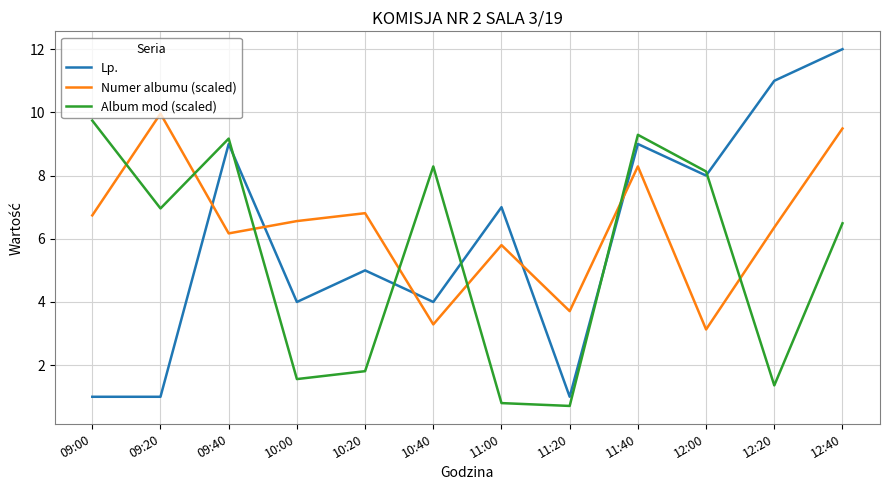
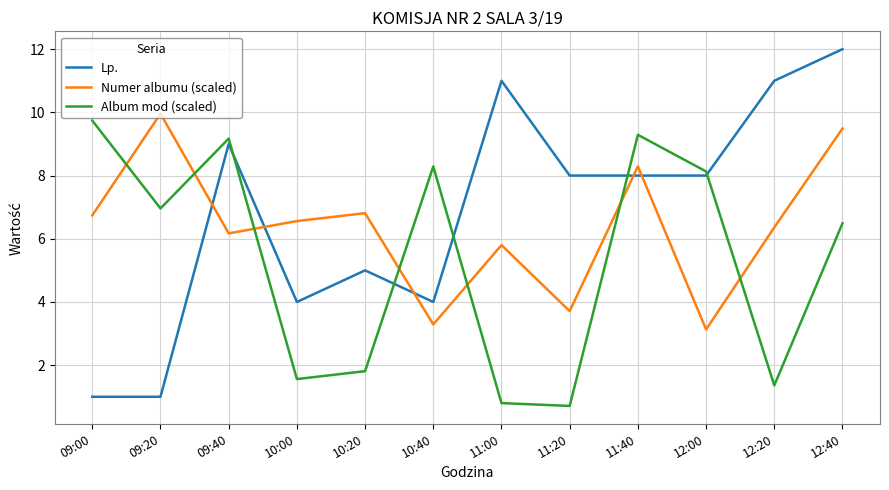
  {
    "Lp.": {
      "09:00": 1,
      "09:20": 1,
      "09:40": 9,
      "10:00": 4,
      "10:20": 5,
      "10:40": 4,
-     "11:00": 7,
-     "11:20": 1,
-     "11:40": 9,
+     "11:00": 11,
+     "11:20": 8,
+     "11:40": 8,
      "12:00": 8,
      "12:20": 11,
      "12:40": 12
    },
    "Numer albumu (scaled)": {
      "09:00": 6.7,
      "09:40": 6.2,
      "10:00": 6.6,
      "10:20": 6.8,
      "10:40": 3.3,
      "11:00": 5.8,
      "11:20": 3.7,
      "11:40": 8.3,
      "12:00": 3.1,
      "12:20": 6.4,
      "12:40": 9.5
    },
    "Album mod (scaled)": {
      "09:00": 9.7,
      "09:20": 7,
      "09:40": 9.2,
      "10:00": 1.6,
      "10:20": 1.8,
      "10:40": 8.3,
      "11:00": 0.8,
      "11:20": 0.7,
      "11:40": 9.3,
      "12:00": 8.1,
      "12:20": 1.4,
      "12:40": 6.5
    }
  }
